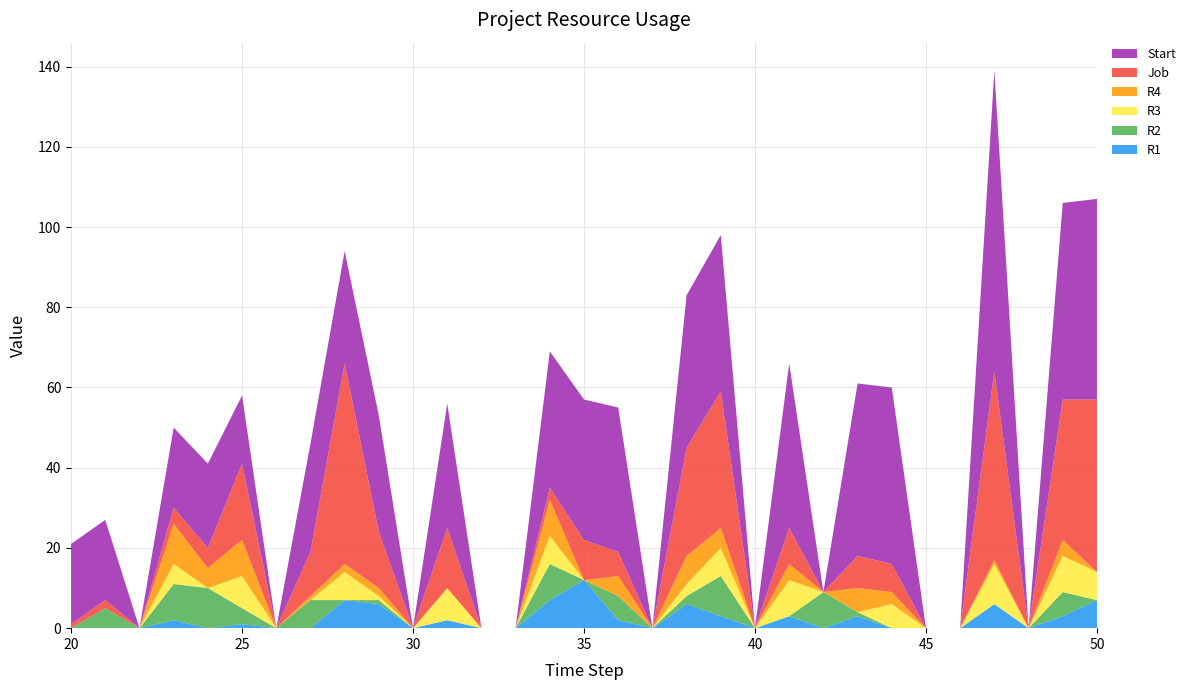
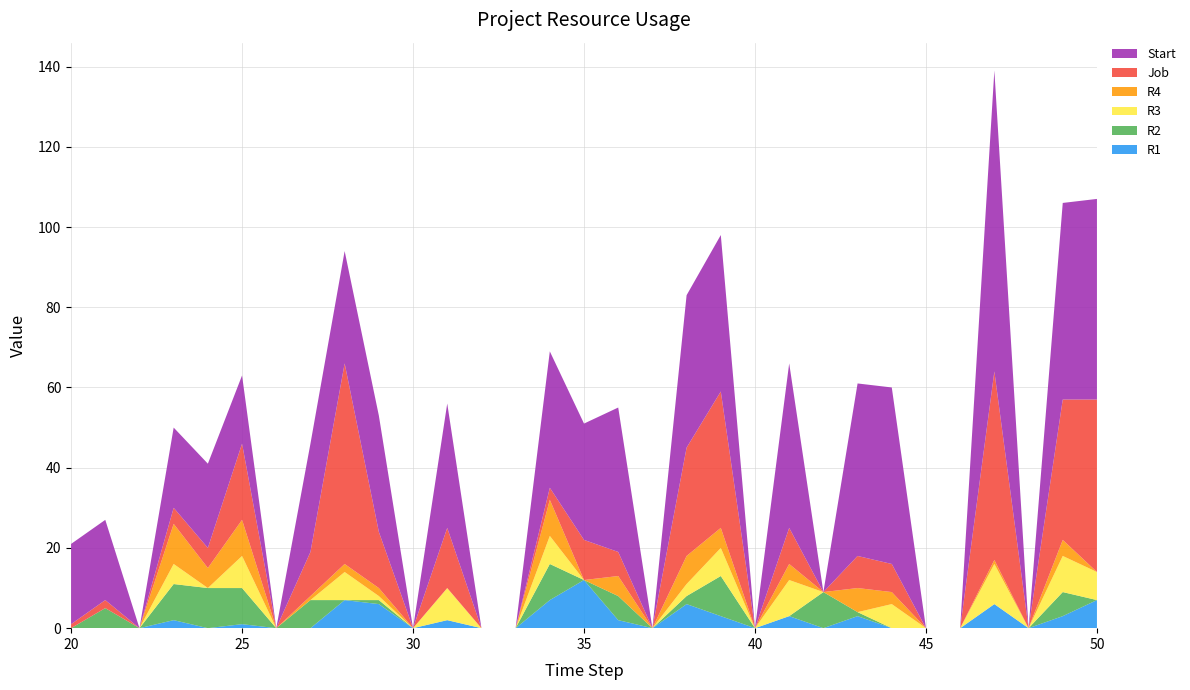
  {
    "R1": {
      "25": 1
    },
    "R2": {
-     "25": 4
+     "25": 9
    },
    "R3": {
      "25": 8
    },
    "R4": {
      "25": 9
    },
    "Job": {
      "20": 1,
      "25": 19,
      "35": 10,
      "50": 43
    },
    "Start": {
      "20": 20,
      "25": 17,
-     "35": 35,
+     "35": 29,
      "50": 50
    }
  }
